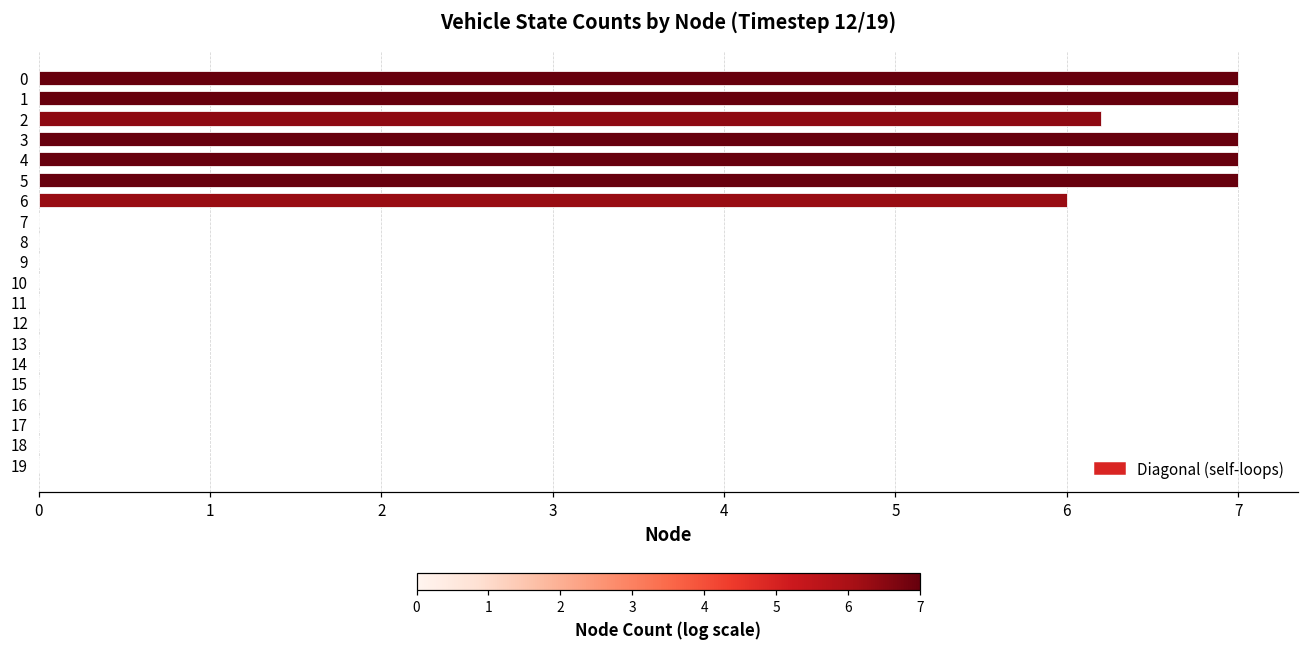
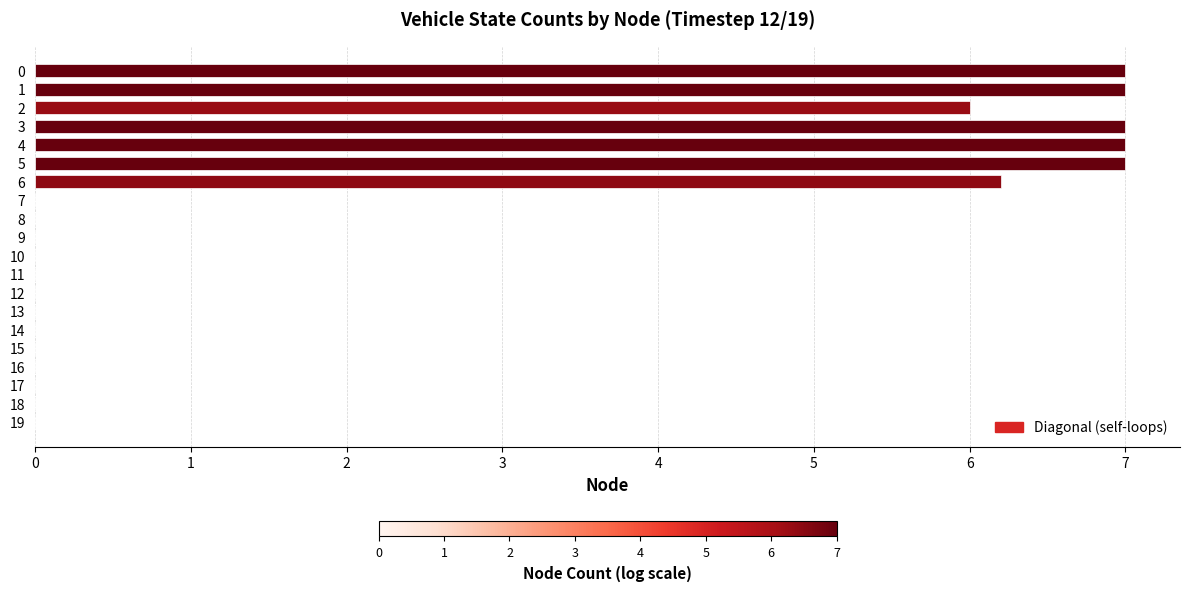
  {
    "0": 7.0,
    "1": 7.0,
-   "2": 6.2,
+   "2": 6.0,
    "3": 7.0,
    "4": 7.0,
    "5": 7.0,
-   "6": 6.0,
+   "6": 6.2,
    "7": 0.0,
    "8": 0.0,
    "9": 0.0,
    "10": 0.0,
    "11": 0.0,
    "12": 0.0,
    "13": 0.0,
    "14": 0.0,
    "15": 0.0,
    "16": 0.0,
    "17": 0.0,
    "18": 0.0,
    "19": 0.0
  }
